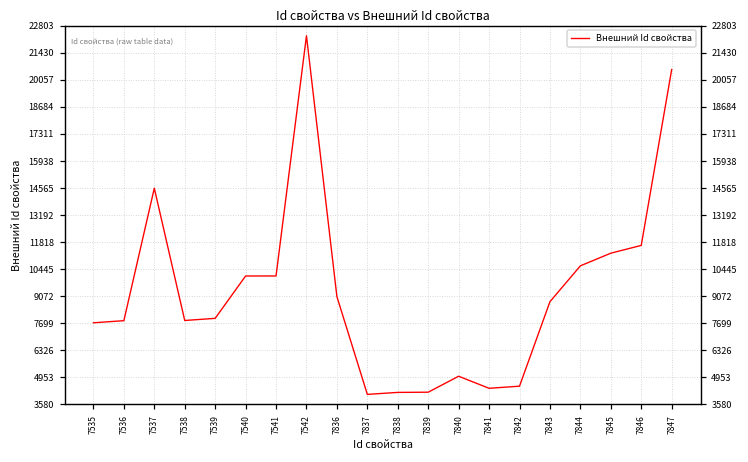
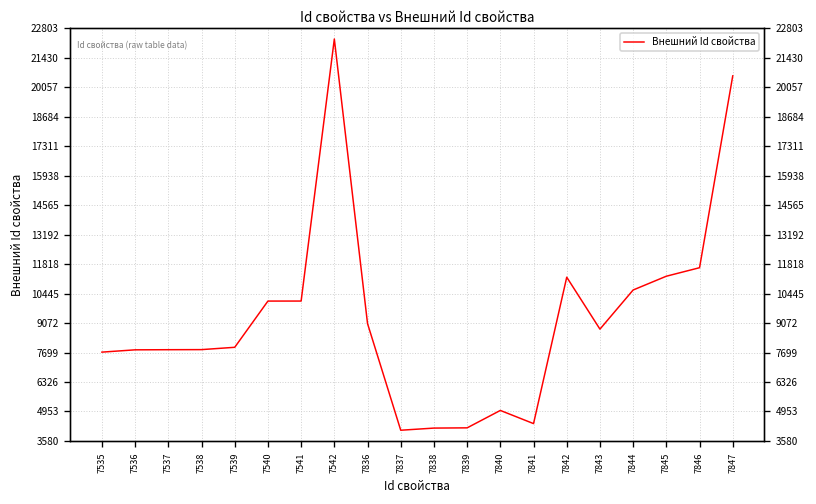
  {
    "7535": 7700,
    "7536": 7800,
-   "7537": 14600,
+   "7537": 7800,
    "7538": 7800,
    "7539": 7900,
    "7540": 10100,
    "7541": 10100,
    "7542": 22300,
    "7836": 9000,
    "7837": 4100,
    "7838": 4200,
    "7839": 4200,
    "7840": 5000,
    "7841": 4400,
-   "7842": 4500,
+   "7842": 11200,
    "7843": 8800,
    "7844": 10600,
    "7845": 11300,
    "7846": 11700,
    "7847": 20600
  }
